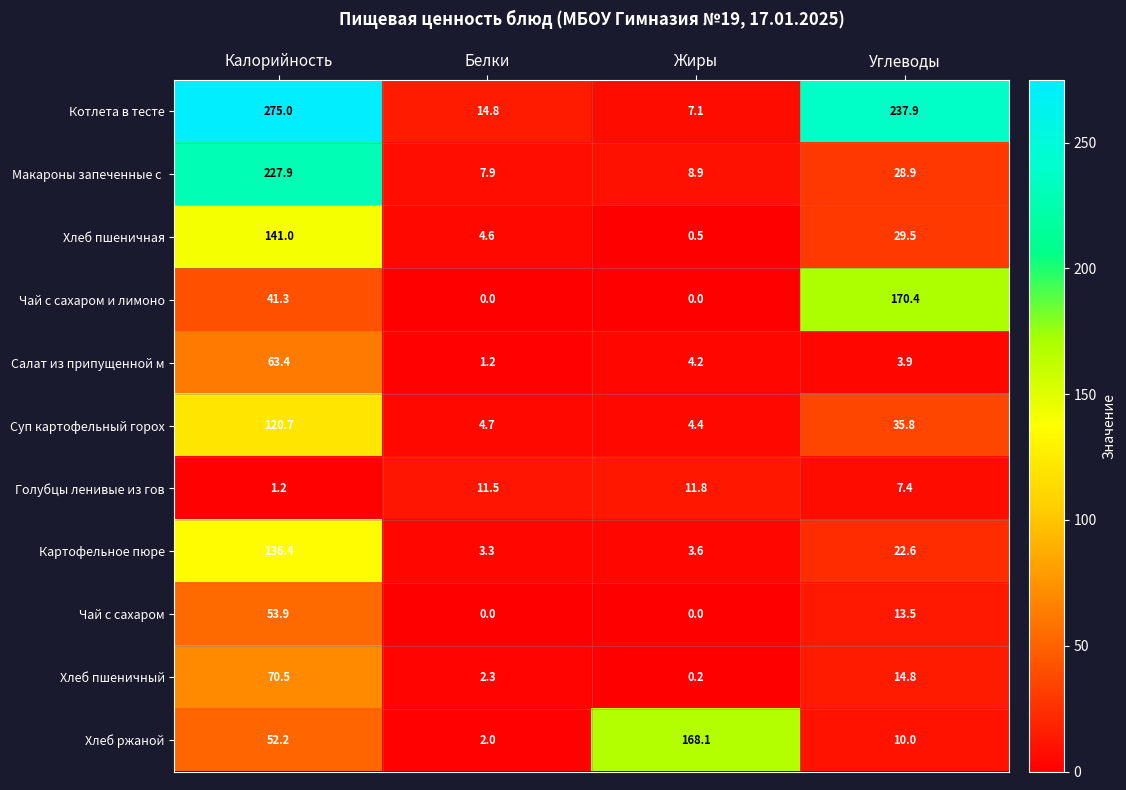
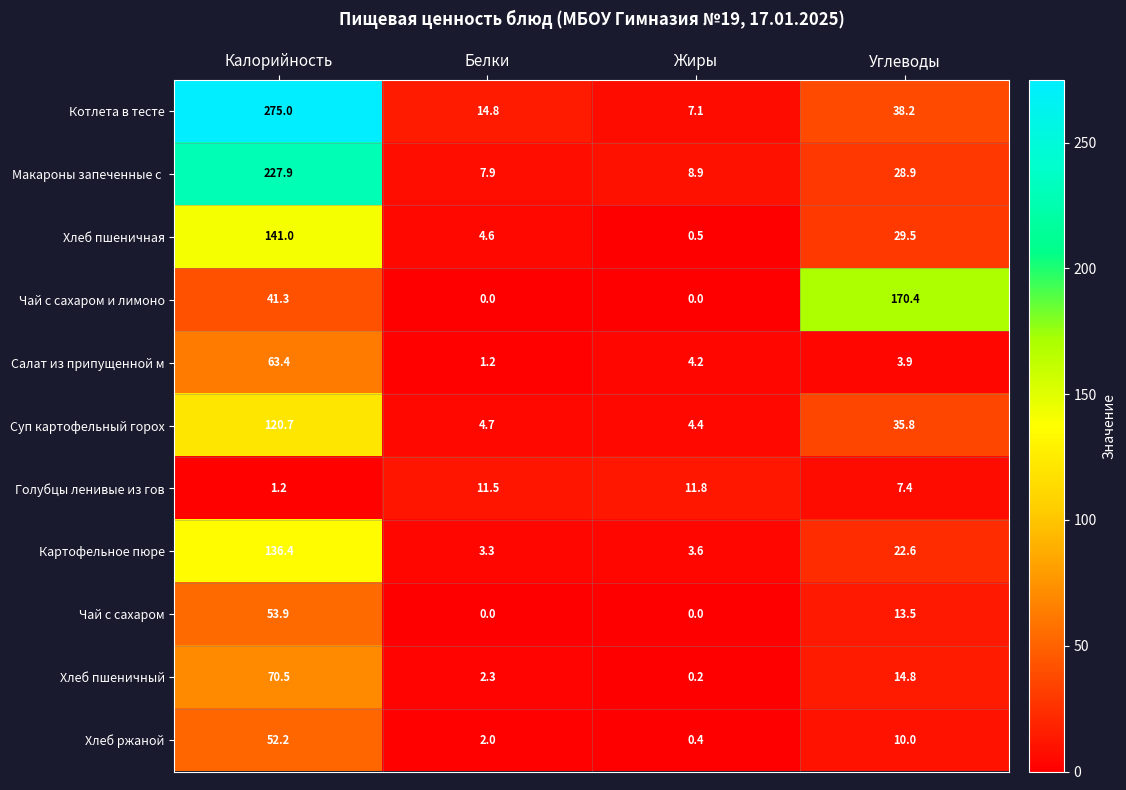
  {
    "Котлета в тесте": {
      "Калорийность": 275.0,
      "Белки": 14.8,
      "Жиры": 7.1,
-     "Углеводы": 237.9
+     "Углеводы": 38.2
    },
    "Макароны запеченные с": {
      "Калорийность": 227.9,
      "Белки": 7.9,
      "Жиры": 8.9,
      "Углеводы": 28.9
    },
    "Хлеб пшеничная": {
      "Калорийность": 141.0,
      "Белки": 4.6,
      "Жиры": 0.5,
      "Углеводы": 29.5
    },
    "Чай с сахаром и лимоно": {
      "Калорийность": 41.3,
      "Белки": 0.0,
      "Жиры": 0.0,
      "Углеводы": 170.4
    },
    "Салат из припущенной м": {
      "Калорийность": 63.4,
      "Белки": 1.2,
      "Жиры": 4.2,
      "Углеводы": 3.9
    },
    "Суп картофельный горох": {
      "Калорийность": 120.7,
      "Белки": 4.7,
      "Жиры": 4.4,
      "Углеводы": 35.8
    },
    "Голубцы ленивые из гов": {
      "Калорийность": 1.2,
      "Белки": 11.5,
      "Жиры": 11.8,
      "Углеводы": 7.4
    },
    "Картофельное пюре": {
      "Калорийность": 136.4,
      "Белки": 3.3,
      "Жиры": 3.6,
      "Углеводы": 22.6
    },
    "Чай с сахаром": {
      "Калорийность": 53.9,
      "Белки": 0.0,
      "Жиры": 0.0,
      "Углеводы": 13.5
    },
    "Хлеб пшеничный": {
      "Калорийность": 70.5,
      "Белки": 2.3,
      "Жиры": 0.2,
      "Углеводы": 14.8
    },
    "Хлеб ржаной": {
      "Калорийность": 52.2,
      "Белки": 2.0,
-     "Жиры": 168.1,
+     "Жиры": 0.4,
      "Углеводы": 10.0
    }
  }
